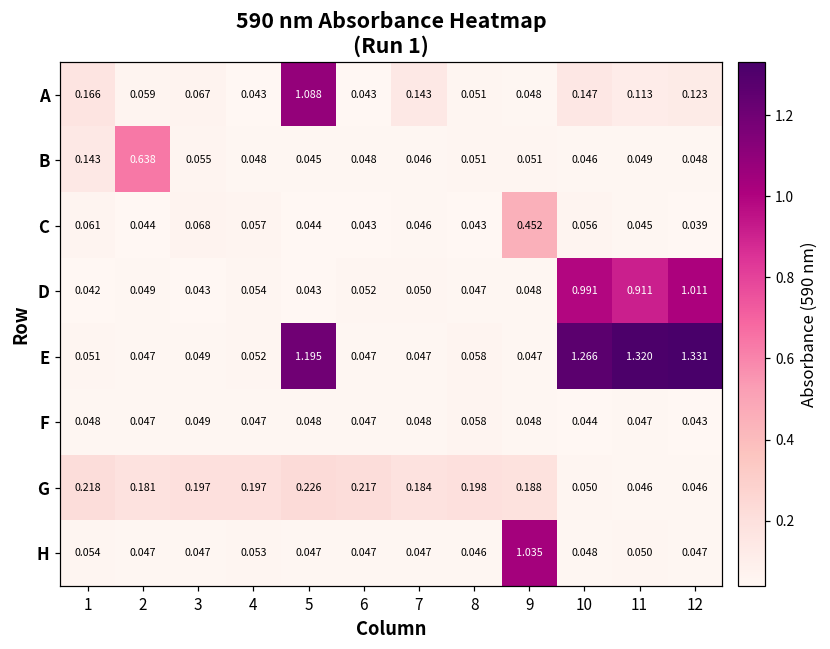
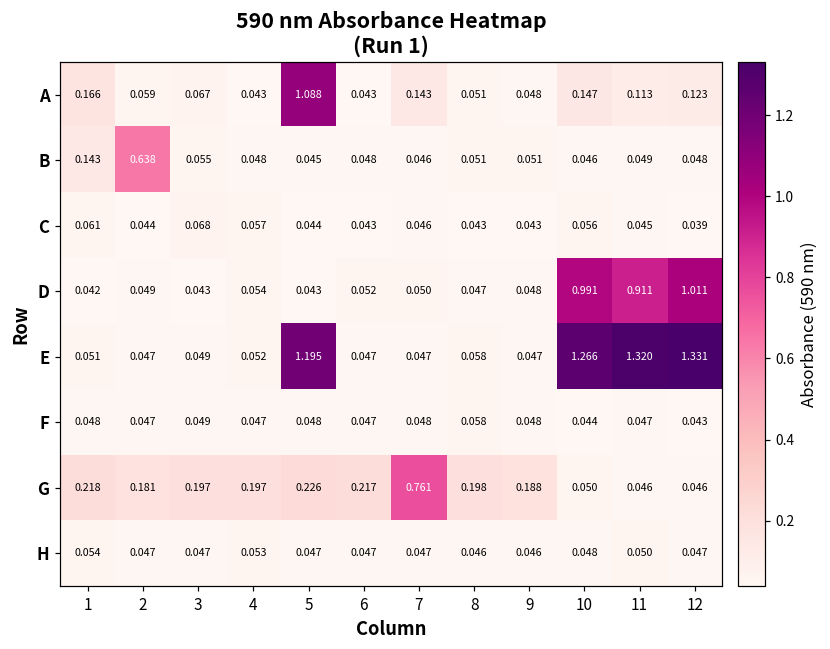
  {
    "A": {
      "1": 0.166,
      "2": 0.059,
      "3": 0.067,
      "4": 0.043,
      "5": 1.088,
      "6": 0.043,
      "7": 0.143,
      "8": 0.051,
      "9": 0.048,
      "10": 0.147,
      "11": 0.113,
      "12": 0.123
    },
    "B": {
      "1": 0.143,
      "2": 0.638,
      "3": 0.055,
      "4": 0.048,
      "5": 0.045,
      "6": 0.048,
      "7": 0.046,
      "8": 0.051,
      "9": 0.051,
      "10": 0.046,
      "11": 0.049,
      "12": 0.048
    },
    "C": {
      "1": 0.061,
      "2": 0.044,
      "3": 0.068,
      "4": 0.057,
      "5": 0.044,
      "6": 0.043,
      "7": 0.046,
      "8": 0.043,
-     "9": 0.452,
+     "9": 0.043,
      "10": 0.056,
      "11": 0.045,
      "12": 0.039
    },
    "D": {
      "1": 0.042,
      "2": 0.049,
      "3": 0.043,
      "4": 0.054,
      "5": 0.043,
      "6": 0.052,
      "7": 0.050,
      "8": 0.047,
      "9": 0.048,
      "10": 0.991,
      "11": 0.911,
      "12": 1.011
    },
    "E": {
      "1": 0.051,
      "2": 0.047,
      "3": 0.049,
      "4": 0.052,
      "5": 1.195,
      "6": 0.047,
      "7": 0.047,
      "8": 0.058,
      "9": 0.047,
      "10": 1.266,
      "11": 1.320,
      "12": 1.331
    },
    "F": {
      "1": 0.048,
      "2": 0.047,
      "3": 0.049,
      "4": 0.047,
      "5": 0.048,
      "6": 0.047,
      "7": 0.048,
      "8": 0.058,
      "9": 0.048,
      "10": 0.044,
      "11": 0.047,
      "12": 0.043
    },
    "G": {
      "1": 0.218,
      "2": 0.181,
      "3": 0.197,
      "4": 0.197,
      "5": 0.226,
      "6": 0.217,
-     "7": 0.184,
+     "7": 0.761,
      "8": 0.198,
      "9": 0.188,
      "10": 0.050,
      "11": 0.046,
      "12": 0.046
    },
    "H": {
      "1": 0.054,
      "2": 0.047,
      "3": 0.047,
      "4": 0.053,
      "5": 0.047,
      "6": 0.047,
      "7": 0.047,
      "8": 0.046,
-     "9": 1.035,
+     "9": 0.046,
      "10": 0.048,
      "11": 0.050,
      "12": 0.047
    }
  }
